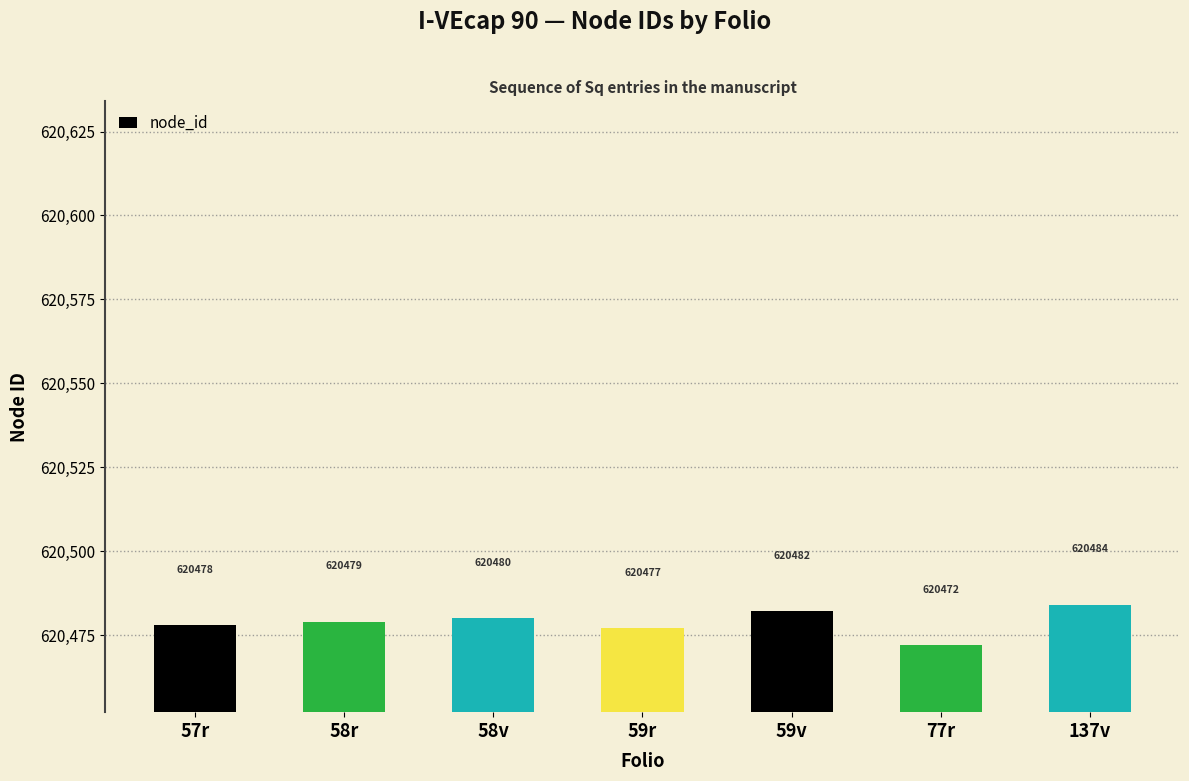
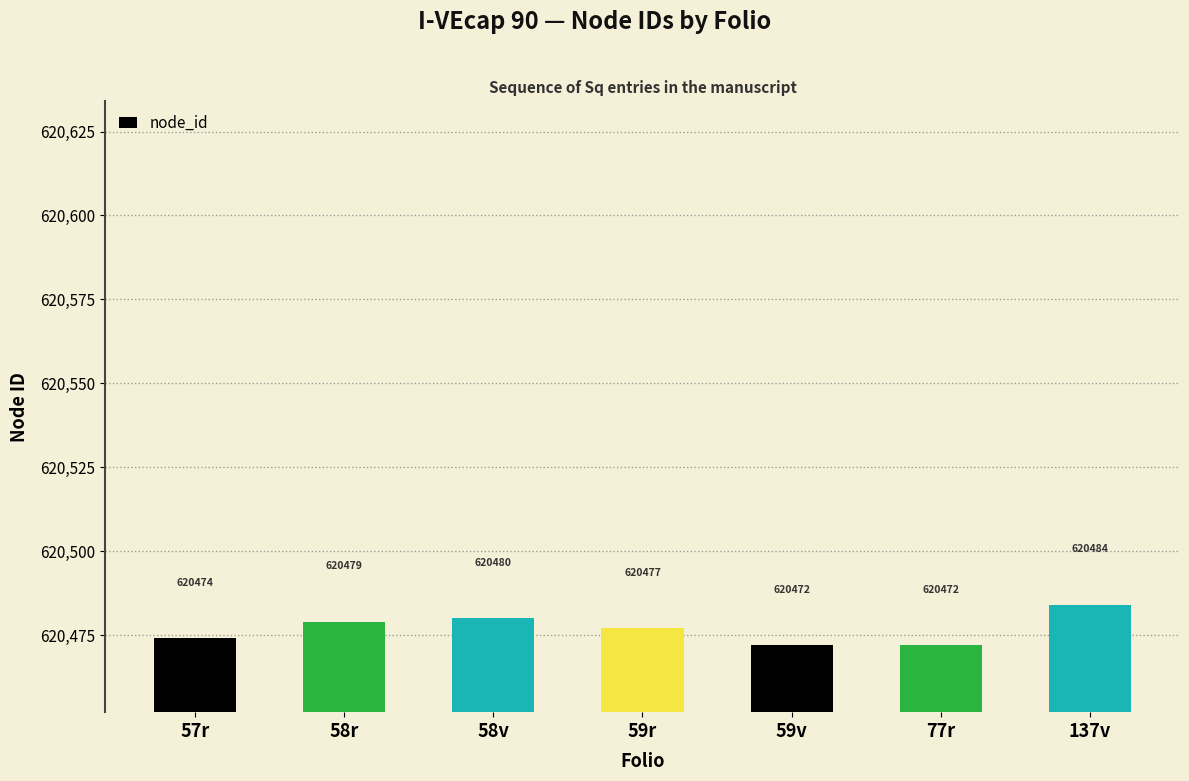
  {
-   "57r": 620478,
-   "59v": 620482
+   "57r": 620474,
+   "59v": 620472
  }
